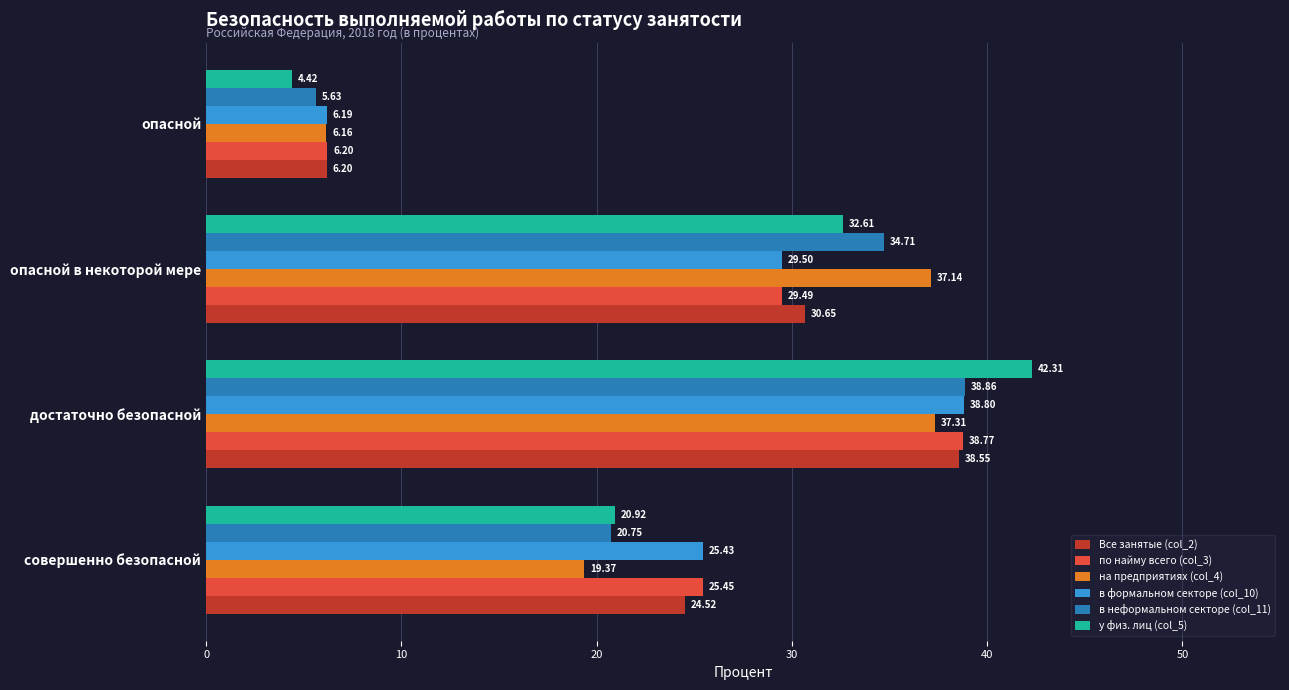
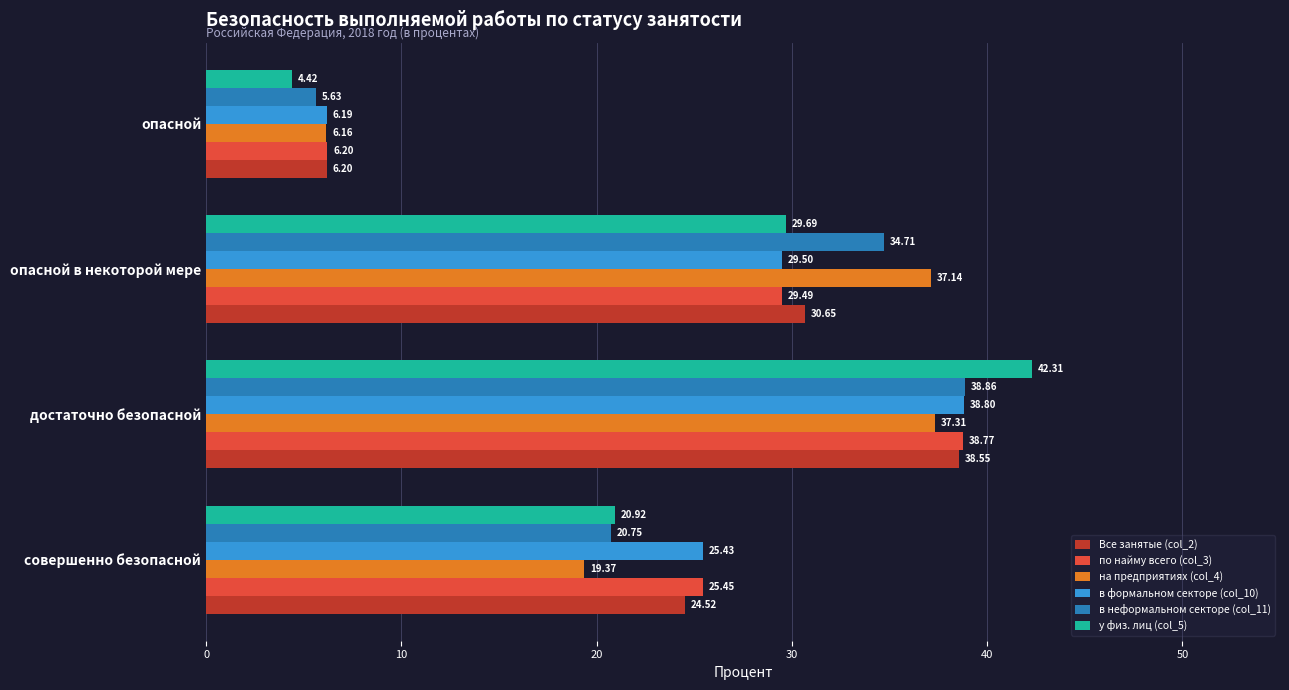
  {
    "у физ. лиц (col_5)": {
      "опасной": 4.42,
-     "опасной в некоторой мере": 32.61,
+     "опасной в некоторой мере": 29.69,
      "достаточно безопасной": 42.31,
      "совершенно безопасной": 20.92
    }
  }
